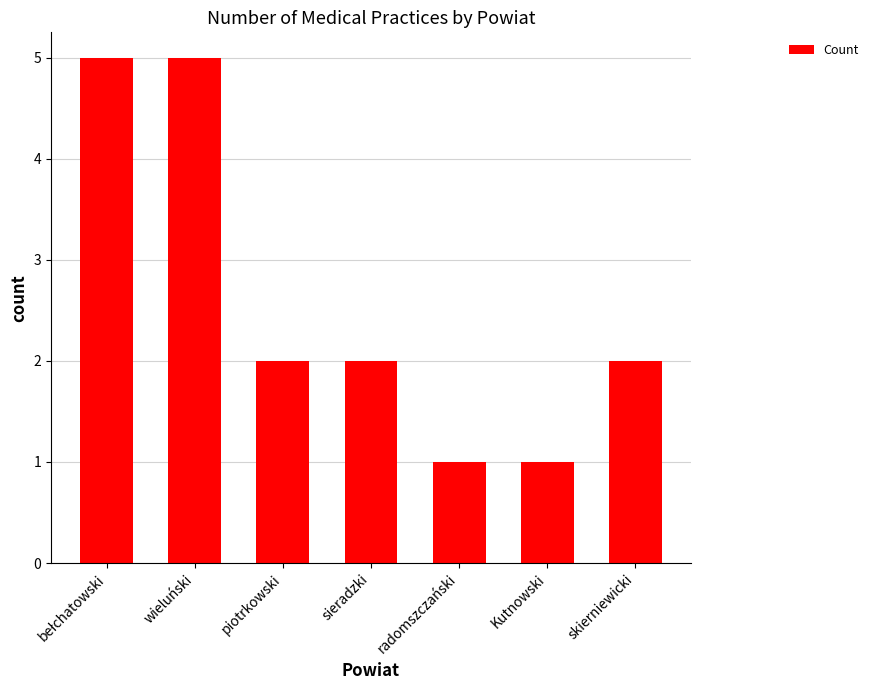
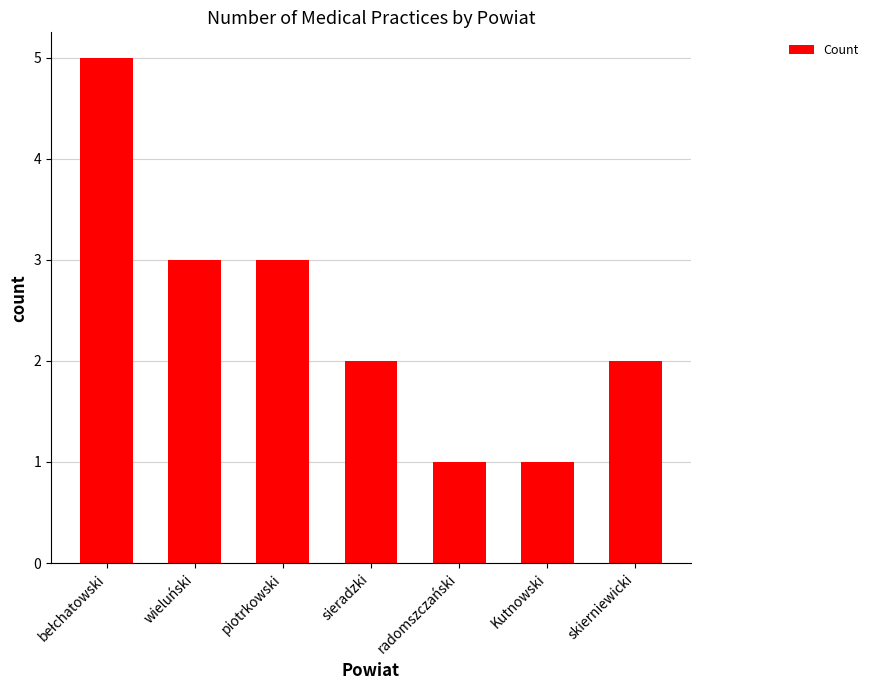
  {
    "bełchatowski": 5,
-   "wieluński": 5,
-   "piotrkowski": 2,
+   "wieluński": 3,
+   "piotrkowski": 3,
    "sieradzki": 2,
    "radomszczański": 1,
    "Kutnowski": 1,
    "skierniewicki": 2
  }
